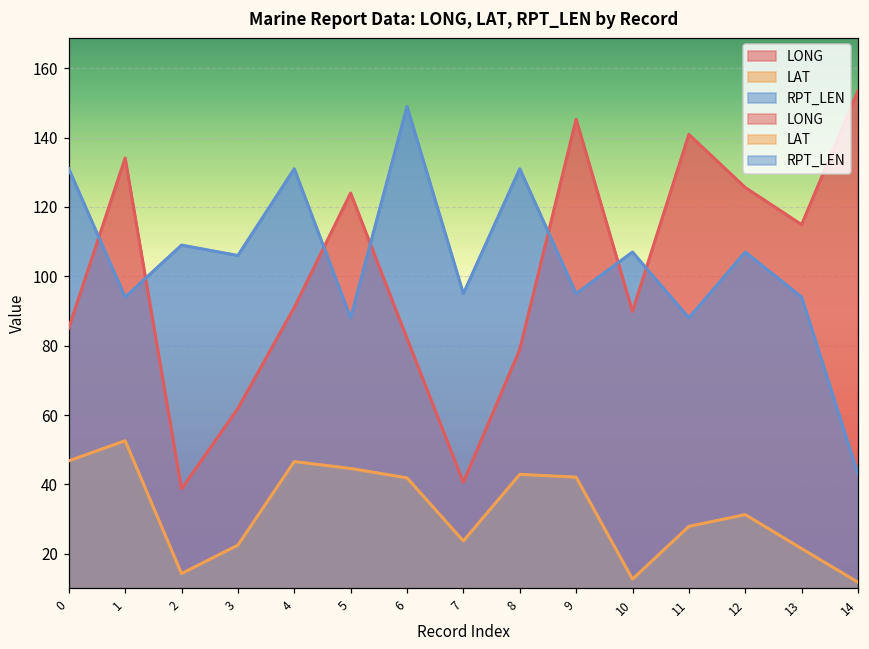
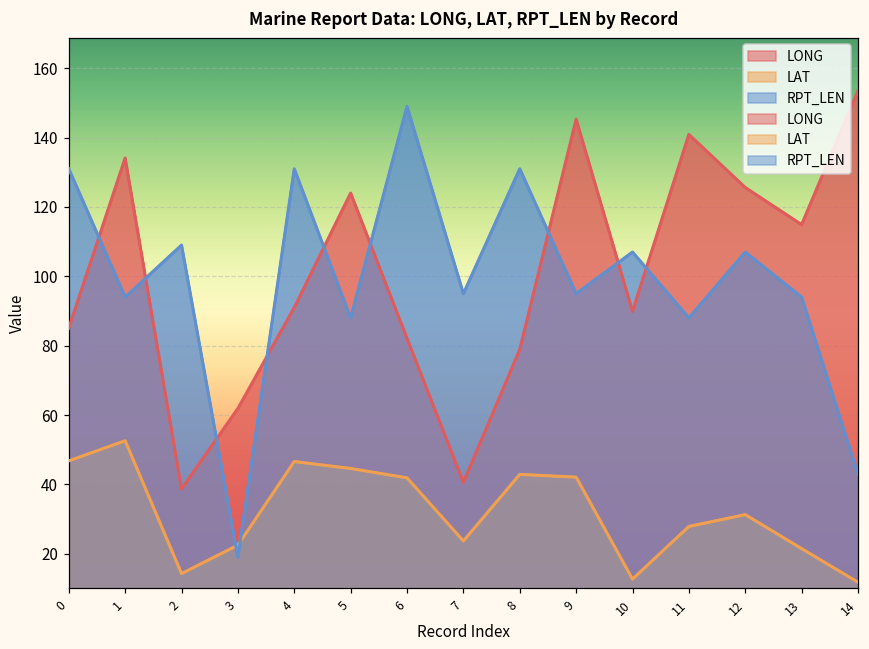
  {
    "RPT_LEN": {
      "0": 131,
      "1": 94,
      "2": 109,
-     "3": 106,
+     "3": 19,
      "4": 131,
      "5": 88,
      "6": 149,
      "7": 95,
      "8": 131,
      "9": 95,
      "10": 107,
      "11": 88,
      "12": 107,
      "13": 94,
      "14": 43
    }
  }
